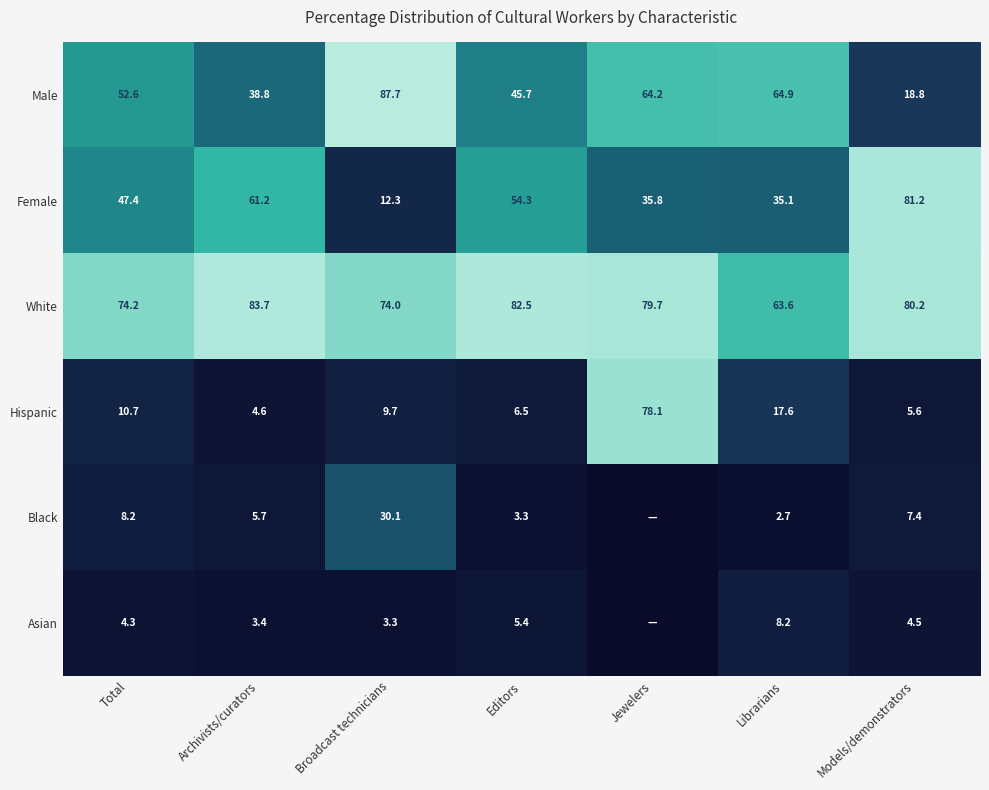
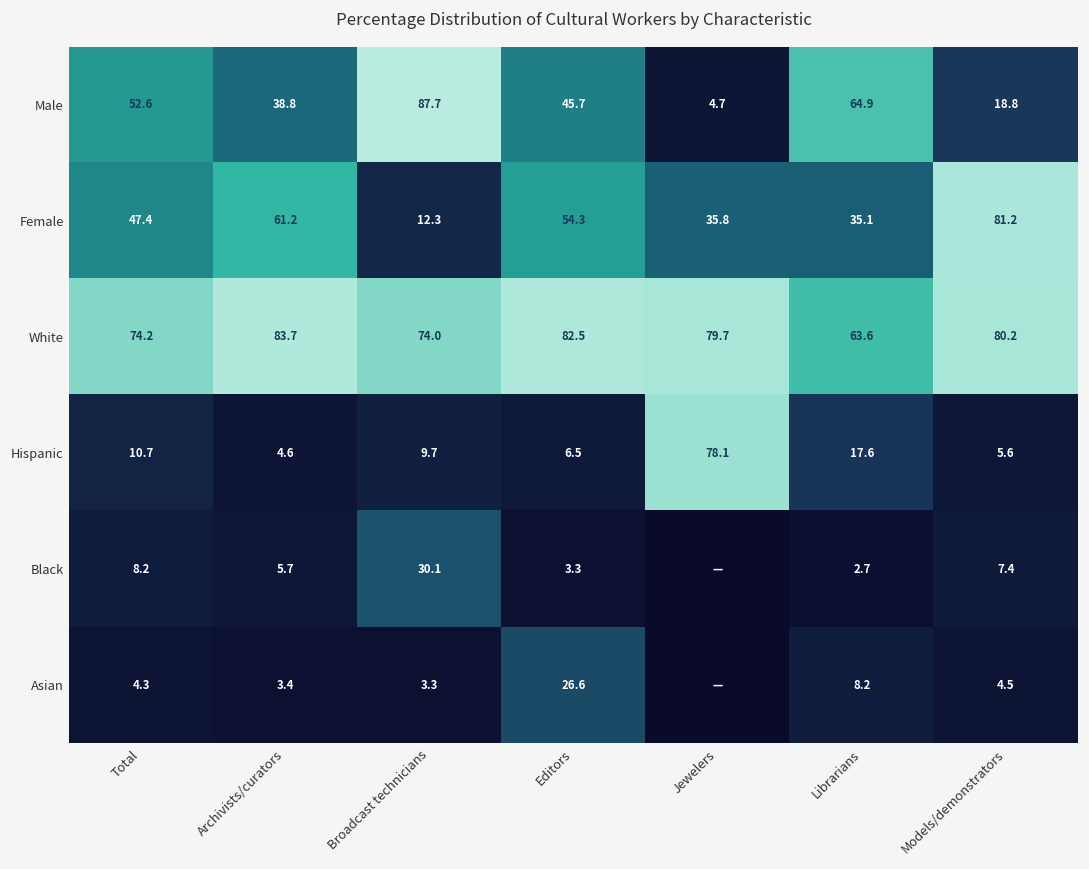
  {
    "Male": {
      "Total": 52.6,
      "Archivists/curators": 38.8,
      "Broadcast technicians": 87.7,
      "Editors": 45.7,
-     "Jewelers": 64.2,
+     "Jewelers": 4.7,
      "Librarians": 64.9,
      "Models/demonstrators": 18.8
    },
    "Female": {
      "Total": 47.4,
      "Archivists/curators": 61.2,
      "Broadcast technicians": 12.3,
      "Editors": 54.3,
      "Jewelers": 35.8,
      "Librarians": 35.1,
      "Models/demonstrators": 81.2
    },
    "White": {
      "Total": 74.2,
      "Archivists/curators": 83.7,
      "Broadcast technicians": 74.0,
      "Editors": 82.5,
      "Jewelers": 79.7,
      "Librarians": 63.6,
      "Models/demonstrators": 80.2
    },
    "Hispanic": {
      "Total": 10.7,
      "Archivists/curators": 4.6,
      "Broadcast technicians": 9.7,
      "Editors": 6.5,
      "Jewelers": 78.1,
      "Librarians": 17.6,
      "Models/demonstrators": 5.6
    },
    "Black": {
      "Total": 8.2,
      "Archivists/curators": 5.7,
      "Broadcast technicians": 30.1,
      "Editors": 3.3,
      "Librarians": 2.7,
      "Models/demonstrators": 7.4
    },
    "Asian": {
      "Total": 4.3,
      "Archivists/curators": 3.4,
      "Broadcast technicians": 3.3,
-     "Editors": 5.4,
+     "Editors": 26.6,
      "Librarians": 8.2,
      "Models/demonstrators": 4.5
    }
  }
